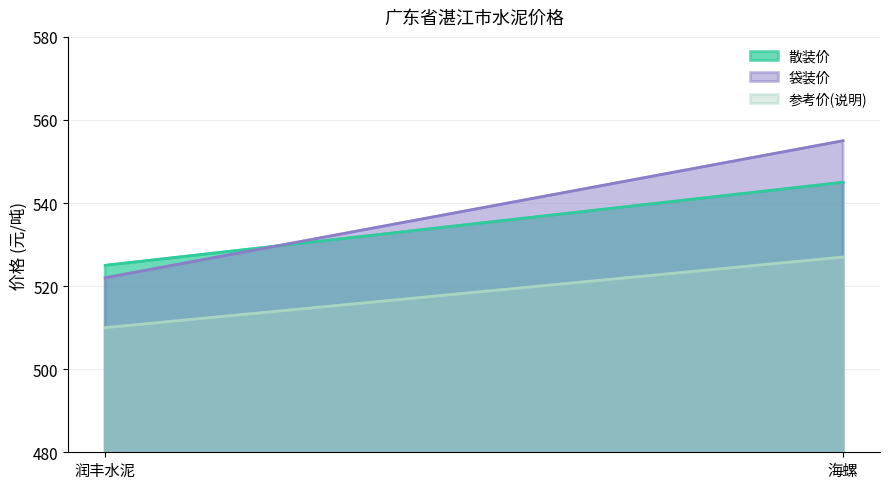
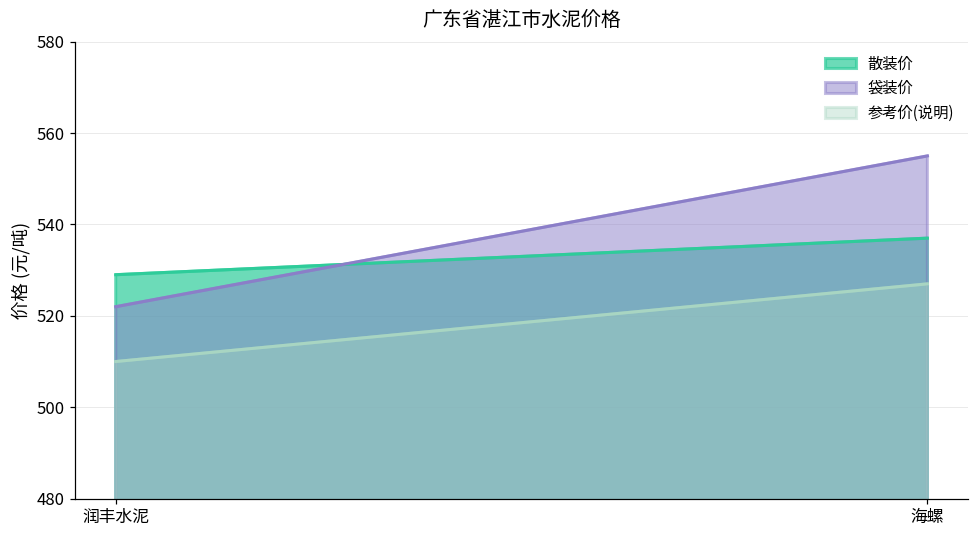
  {
    "散装价": {
-     "润丰水泥": 525,
-     "海螺": 545
+     "润丰水泥": 529,
+     "海螺": 537
    },
    "袋装价": {
      "润丰水泥": 522,
      "海螺": 555
    },
    "参考价(说明)": {
      "润丰水泥": 510,
      "海螺": 527
    }
  }
